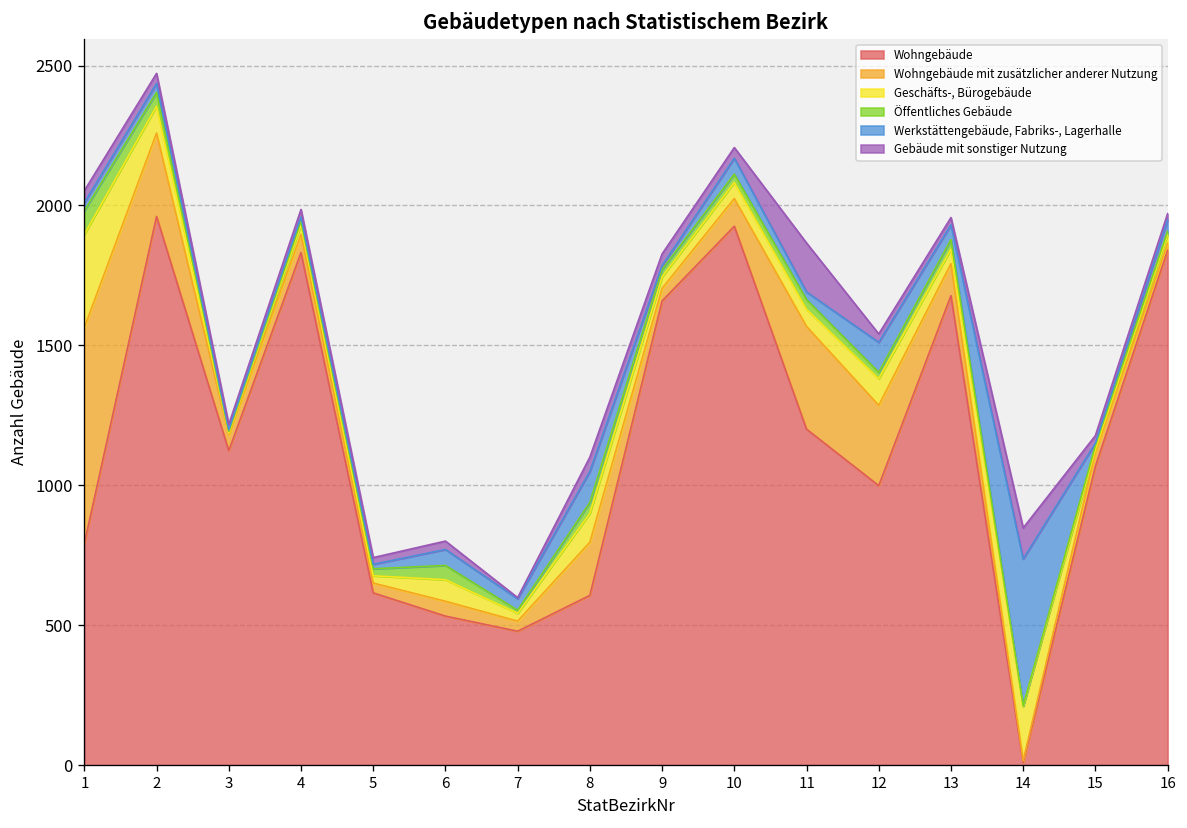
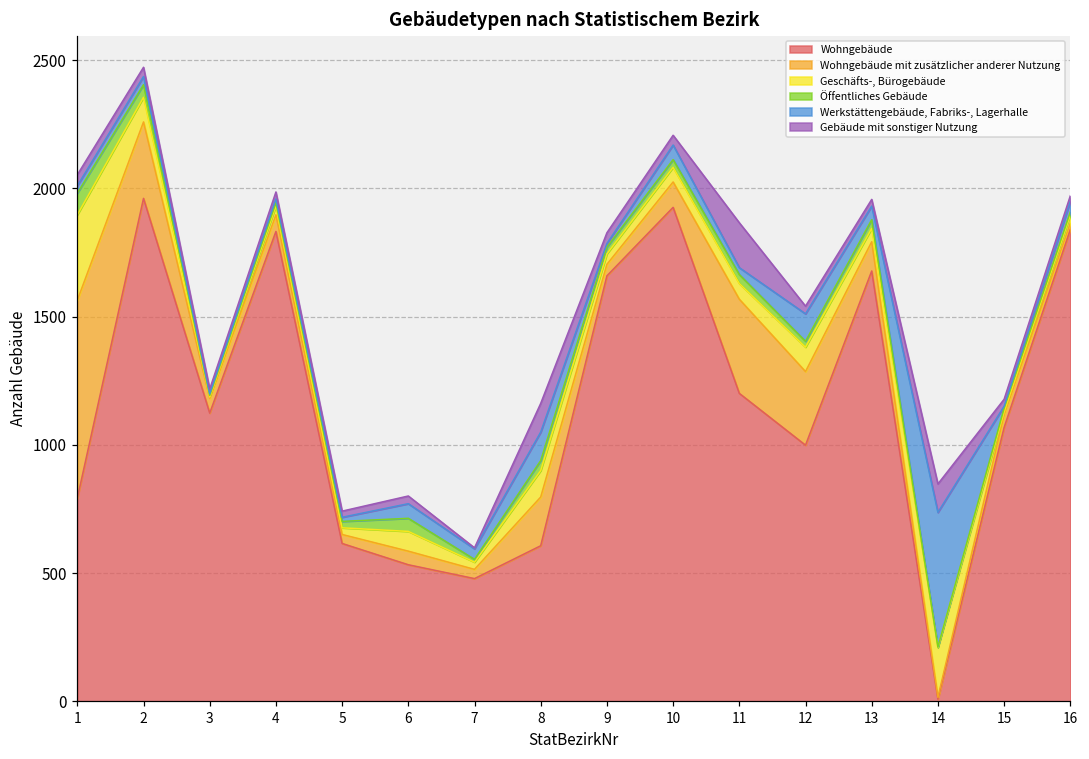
  {
    "Wohngebäude": {
      "1": 790,
      "2": 1960,
      "3": 1120,
      "4": 1830,
      "5": 620,
      "6": 530,
      "7": 480,
      "8": 610,
      "9": 1660,
      "10": 1930,
      "11": 1200,
      "12": 1000,
      "13": 1680,
      "15": 1070,
      "16": 1840
    },
    "Wohngebäude mit zusätzlicher anderer Nutzung": {
      "1": 770,
      "2": 300,
      "4": 70,
      "5": 40,
      "6": 50,
      "7": 40,
      "8": 190,
      "9": 50,
      "10": 100,
      "11": 370,
      "12": 290,
      "13": 110,
      "15": 50,
      "16": 30
    },
    "Geschäfts-, Bürogebäude": {
      "1": 330,
      "2": 100,
      "4": 30,
      "5": 30,
      "6": 80,
      "7": 30,
      "8": 100,
      "9": 40,
      "10": 60,
      "11": 60,
      "12": 100,
      "13": 50,
      "15": 10,
      "16": 30
    },
    "Öffentliches Gebäude": {
      "1": 80,
      "2": 50,
      "4": 10,
      "5": 30,
      "6": 50,
      "7": 10,
      "8": 40,
      "9": 30,
      "10": 30,
      "11": 40,
      "12": 20,
      "13": 30,
      "16": 10
    },
    "Werkstättengebäude, Fabriks-, Lagerhalle": {
      "1": 30,
      "2": 30,
      "4": 20,
      "5": 20,
      "6": 60,
      "8": 110,
      "9": 10,
      "10": 60,
      "11": 30,
      "12": 110,
      "13": 50,
      "14": 530,
      "16": 40
    },
    "Gebäude mit sonstiger Nutzung": {
      "1": 40,
      "2": 40,
      "3": 20,
      "4": 30,
      "5": 20,
      "6": 30,
-     "8": 50,
+     "8": 110,
      "9": 40,
      "10": 40,
      "11": 180,
      "12": 30,
      "13": 30,
      "14": 110,
      "15": 30,
      "16": 20
    }
  }
